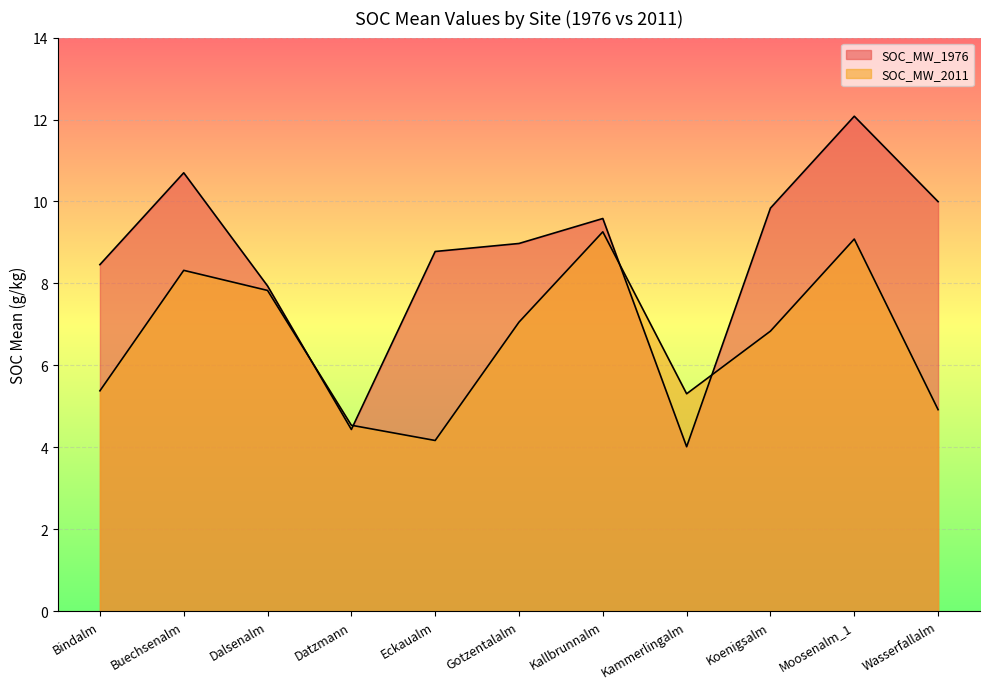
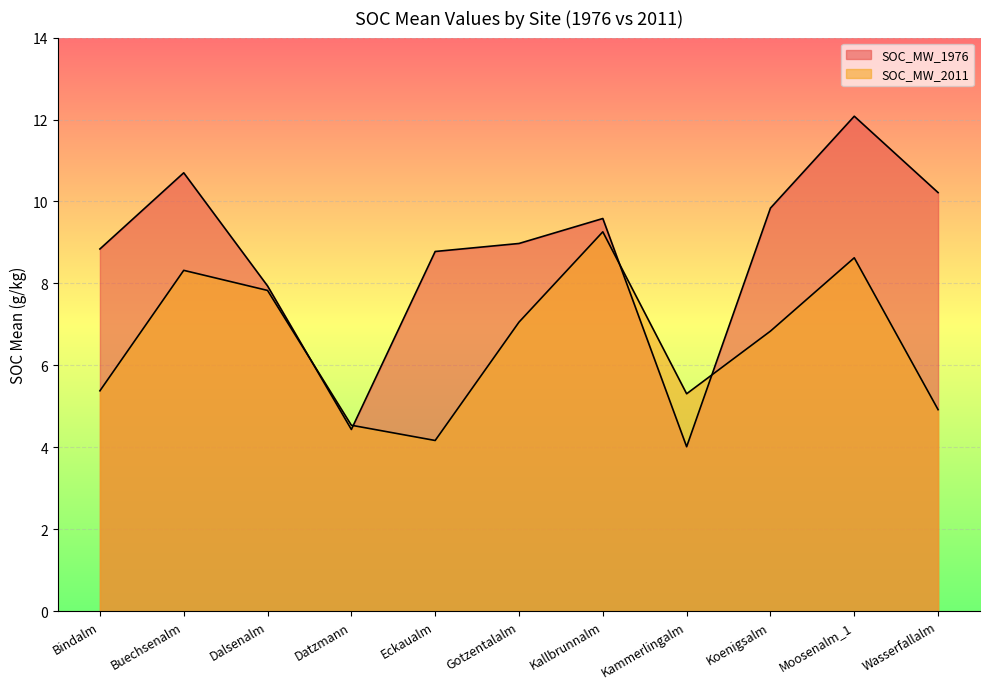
  {
    "SOC_MW_1976": {
-     "Bindalm": 8.5,
+     "Bindalm": 8.8,
      "Buechsenalm": 10.7,
      "Dalsenalm": 7.9,
      "Datzmann": 4.4,
      "Eckaualm": 8.8,
      "Gotzentalalm": 9.0,
      "Kallbrunnalm": 9.6,
      "Kammerlingalm": 4.0,
      "Koenigsalm": 9.8,
      "Moosenalm_1": 12.1,
-     "Wasserfallalm": 10.0
+     "Wasserfallalm": 10.2
    },
    "SOC_MW_2011": {
      "Bindalm": 5.4,
      "Buechsenalm": 8.3,
      "Dalsenalm": 7.8,
      "Datzmann": 4.5,
      "Eckaualm": 4.2,
      "Gotzentalalm": 7.1,
      "Kallbrunnalm": 9.3,
      "Kammerlingalm": 5.3,
      "Koenigsalm": 6.8,
-     "Moosenalm_1": 9.1,
+     "Moosenalm_1": 8.6,
      "Wasserfallalm": 4.9
    }
  }
